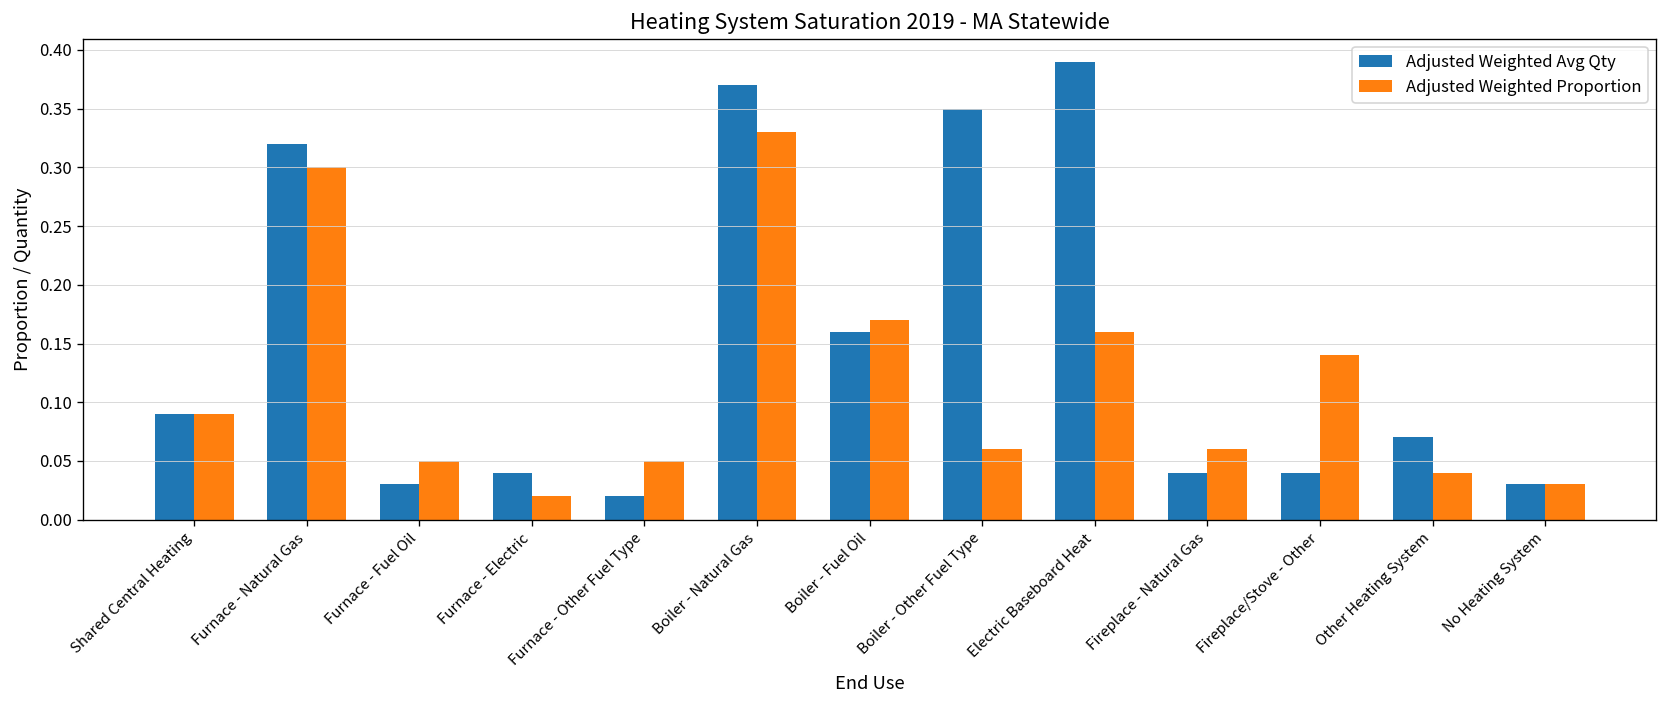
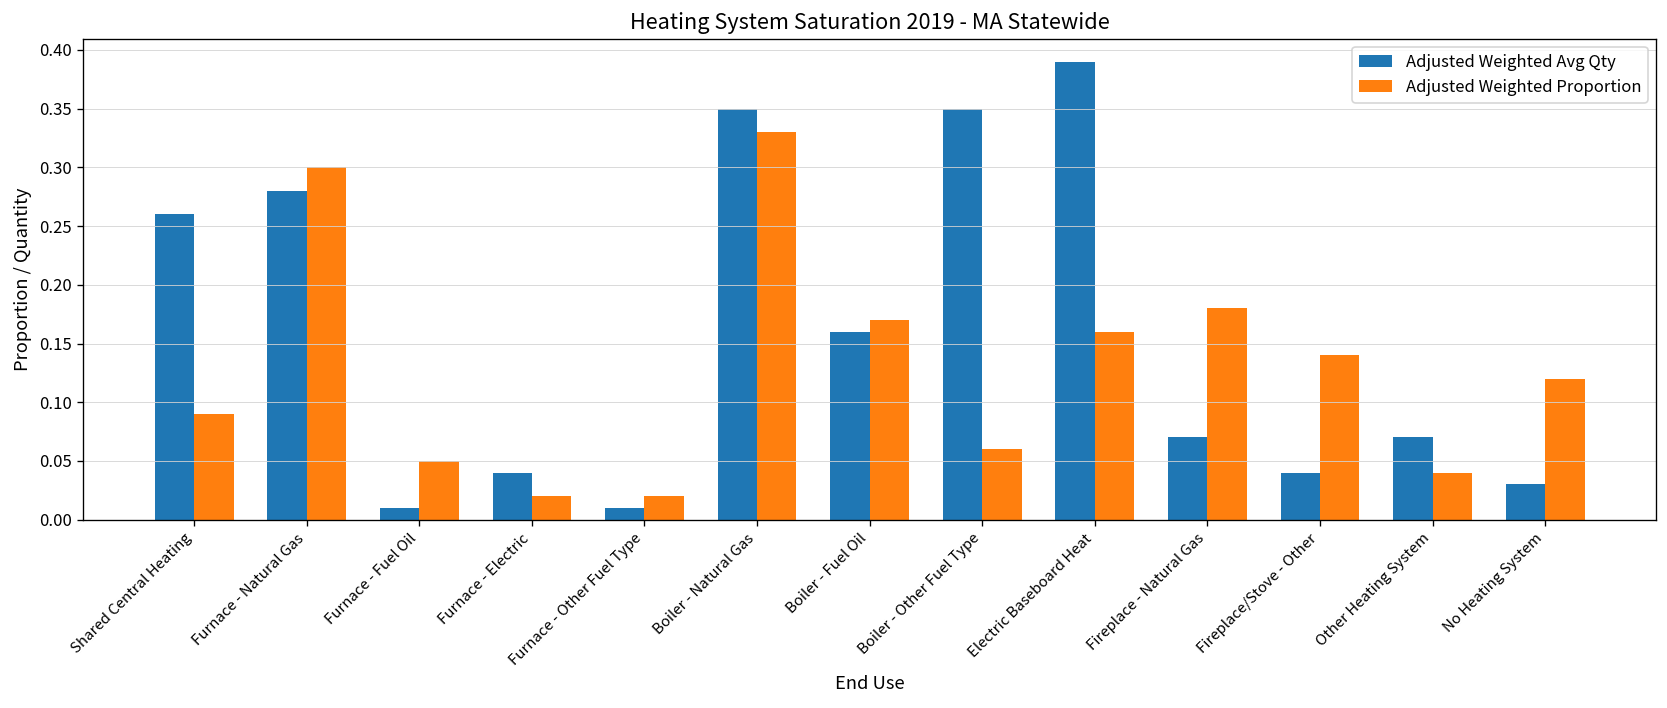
  {
    "Adjusted Weighted Avg Qty": {
-     "Shared Central Heating": 0.09,
-     "Furnace - Natural Gas": 0.32,
-     "Furnace - Fuel Oil": 0.03,
+     "Shared Central Heating": 0.26,
+     "Furnace - Natural Gas": 0.28,
+     "Furnace - Fuel Oil": 0.01,
      "Furnace - Electric": 0.04,
-     "Furnace - Other Fuel Type": 0.02,
-     "Boiler - Natural Gas": 0.37,
+     "Furnace - Other Fuel Type": 0.01,
+     "Boiler - Natural Gas": 0.35,
      "Boiler - Fuel Oil": 0.16,
      "Boiler - Other Fuel Type": 0.35,
      "Electric Baseboard Heat": 0.39,
-     "Fireplace - Natural Gas": 0.04,
+     "Fireplace - Natural Gas": 0.07,
      "Fireplace/Stove - Other": 0.04,
      "Other Heating System": 0.07,
      "No Heating System": 0.03
    },
    "Adjusted Weighted Proportion": {
      "Shared Central Heating": 0.09,
      "Furnace - Natural Gas": 0.30,
      "Furnace - Fuel Oil": 0.05,
      "Furnace - Electric": 0.02,
-     "Furnace - Other Fuel Type": 0.05,
+     "Furnace - Other Fuel Type": 0.02,
      "Boiler - Natural Gas": 0.33,
      "Boiler - Fuel Oil": 0.17,
      "Boiler - Other Fuel Type": 0.06,
      "Electric Baseboard Heat": 0.16,
-     "Fireplace - Natural Gas": 0.06,
+     "Fireplace - Natural Gas": 0.18,
      "Fireplace/Stove - Other": 0.14,
      "Other Heating System": 0.04,
-     "No Heating System": 0.03
+     "No Heating System": 0.12
    }
  }
